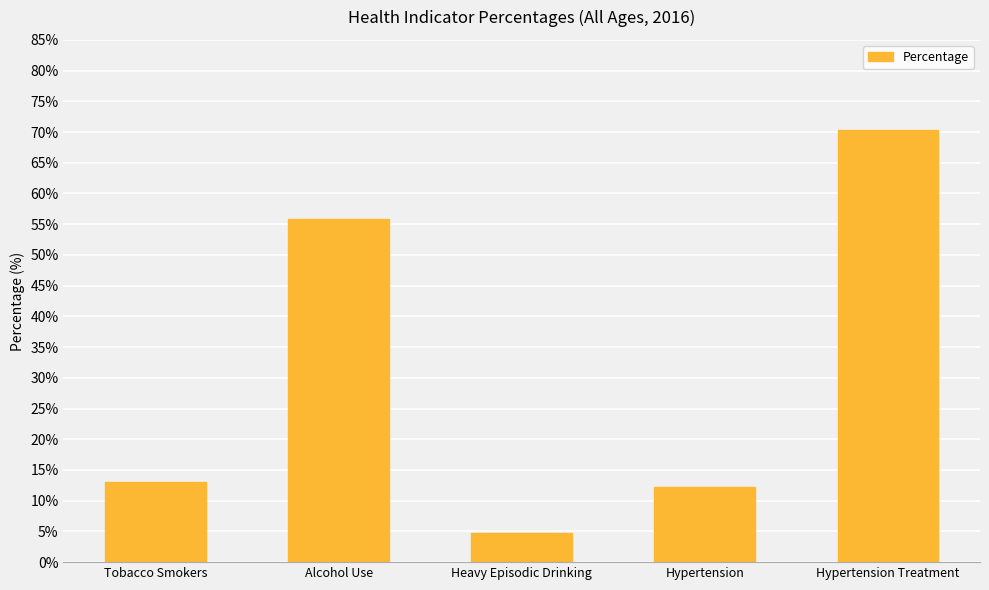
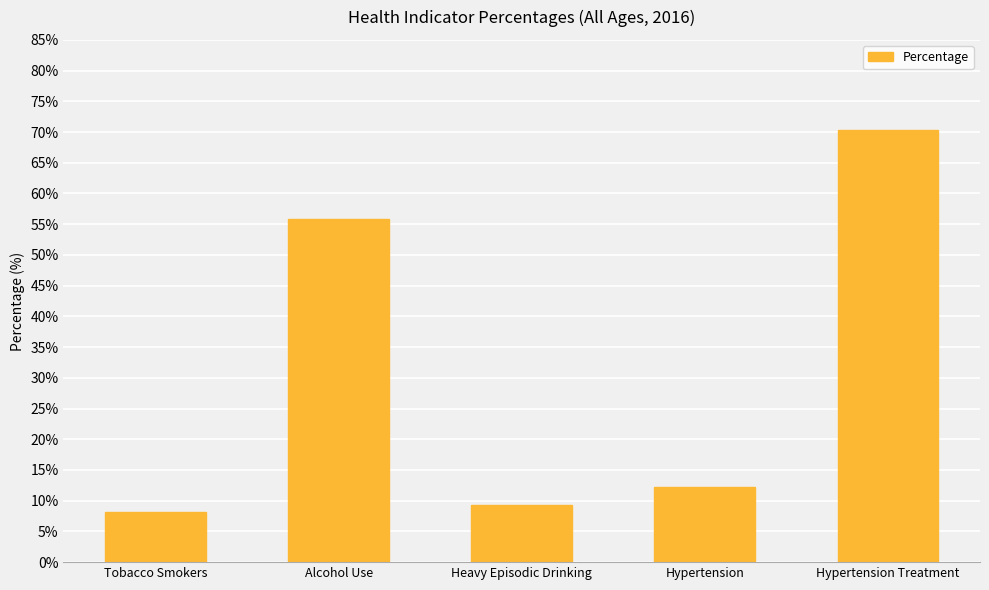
  {
-   "Tobacco Smokers": "13%",
+   "Tobacco Smokers": "8%",
    "Alcohol Use": "56%",
-   "Heavy Episodic Drinking": "5%",
+   "Heavy Episodic Drinking": "9%",
    "Hypertension": "12%",
    "Hypertension Treatment": "70%"
  }
